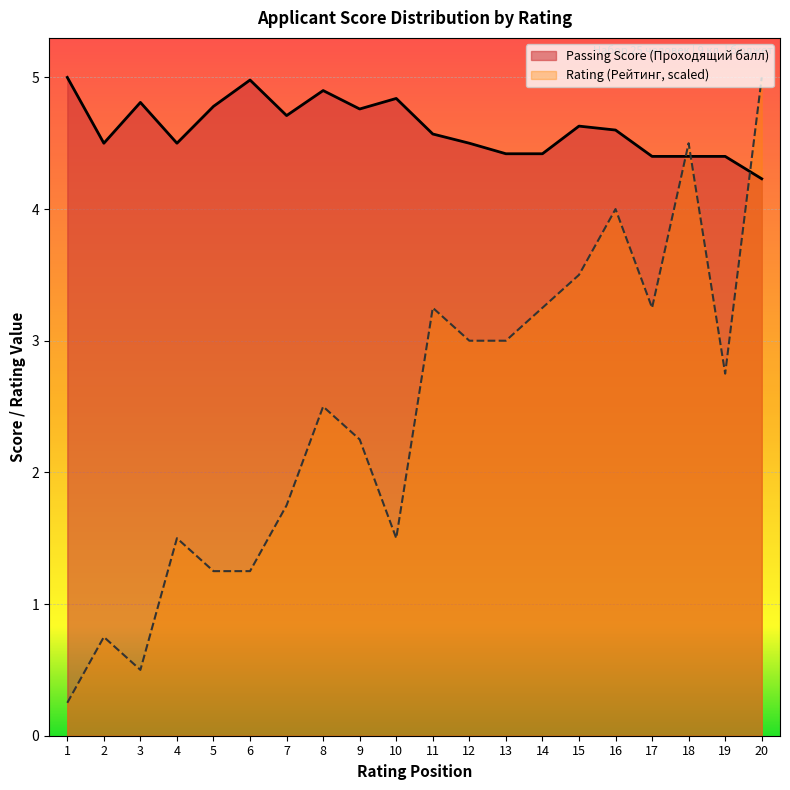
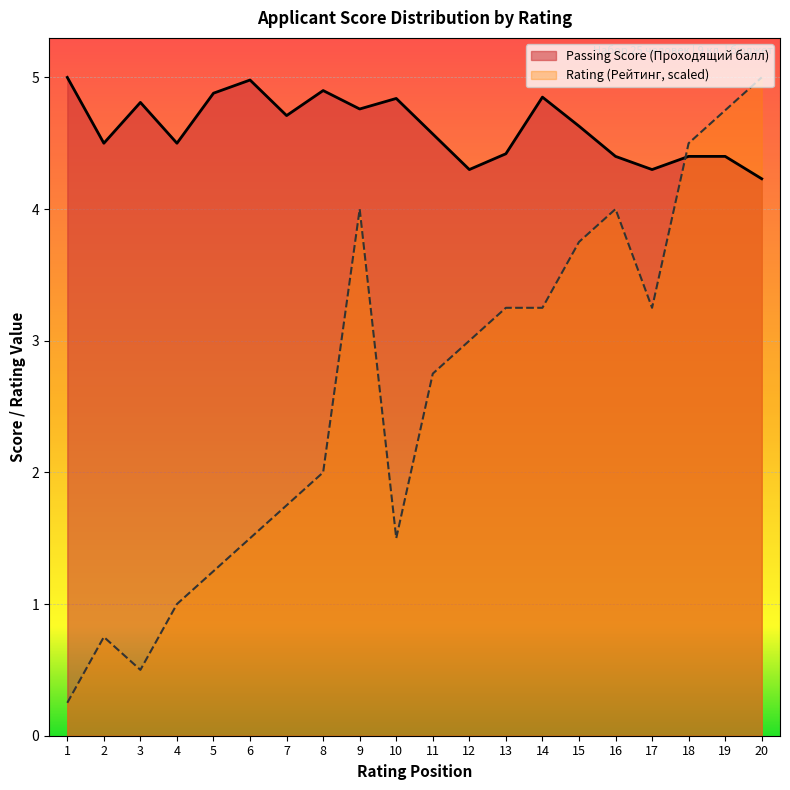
  {
    "Passing Score (Проходящий балл)": {
      "1": 5.00,
      "2": 4.50,
      "3": 4.81,
      "4": 4.50,
-     "5": 4.78,
+     "5": 4.88,
      "6": 4.98,
      "7": 4.71,
      "8": 4.90,
      "9": 4.76,
      "10": 4.84,
      "11": 4.57,
-     "12": 4.5,
+     "12": 4.3,
      "13": 4.42,
-     "14": 4.42,
+     "14": 4.85,
      "15": 4.63,
-     "16": 4.6,
-     "17": 4.4,
+     "16": 4.4,
+     "17": 4.3,
      "18": 4.40,
      "19": 4.40,
      "20": 4.23
    },
    "Rating (Рейтинг, scaled)": {
      "1": 0.25,
      "2": 0.75,
      "3": 0.50,
-     "4": 1.50,
+     "4": 1.00,
      "5": 1.25,
-     "6": 1.25,
+     "6": 1.50,
      "7": 1.75,
-     "8": 2.50,
-     "9": 2.25,
+     "8": 2.00,
+     "9": 4.00,
      "10": 1.50,
-     "11": 3.25,
+     "11": 2.75,
      "12": 3.00,
-     "13": 3.00,
+     "13": 3.25,
      "14": 3.25,
-     "15": 3.50,
+     "15": 3.75,
      "16": 4.00,
      "17": 3.25,
      "18": 4.50,
-     "19": 2.75
+     "19": 4.75
    }
  }
